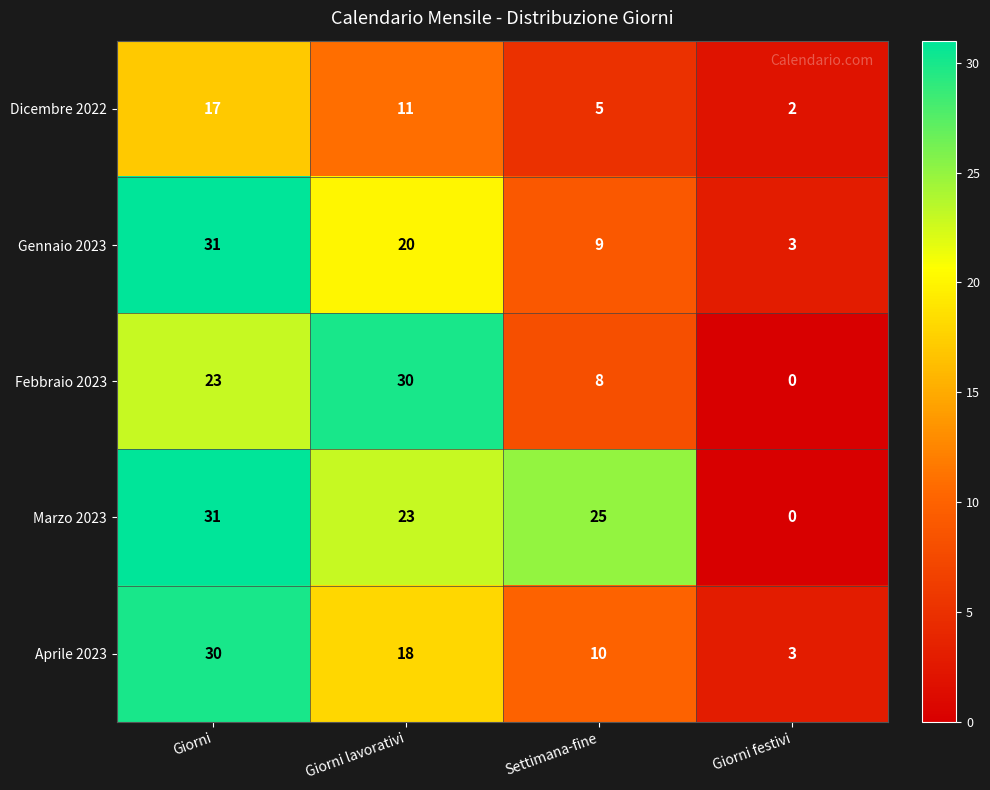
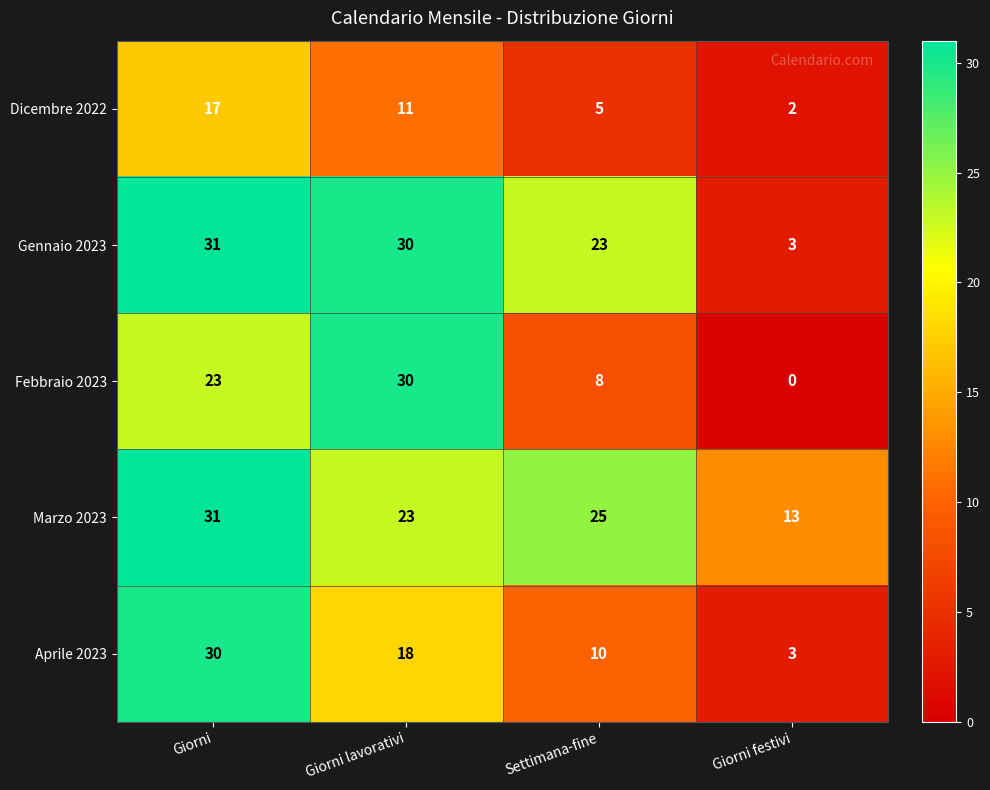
  {
    "Dicembre 2022": {
      "Giorni": 17,
      "Giorni lavorativi": 11,
      "Settimana-fine": 5
    },
    "Gennaio 2023": {
      "Giorni": 31,
-     "Giorni lavorativi": 20,
-     "Settimana-fine": 9,
+     "Giorni lavorativi": 30,
+     "Settimana-fine": 23,
      "Giorni festivi": 3
    },
    "Febbraio 2023": {
      "Giorni": 23,
      "Giorni lavorativi": 30,
      "Settimana-fine": 8,
      "Giorni festivi": 0
    },
    "Marzo 2023": {
      "Giorni": 31,
      "Giorni lavorativi": 23,
      "Settimana-fine": 25,
-     "Giorni festivi": 0
+     "Giorni festivi": 13
    },
    "Aprile 2023": {
      "Giorni": 30,
      "Giorni lavorativi": 18,
      "Settimana-fine": 10,
      "Giorni festivi": 3
    }
  }
